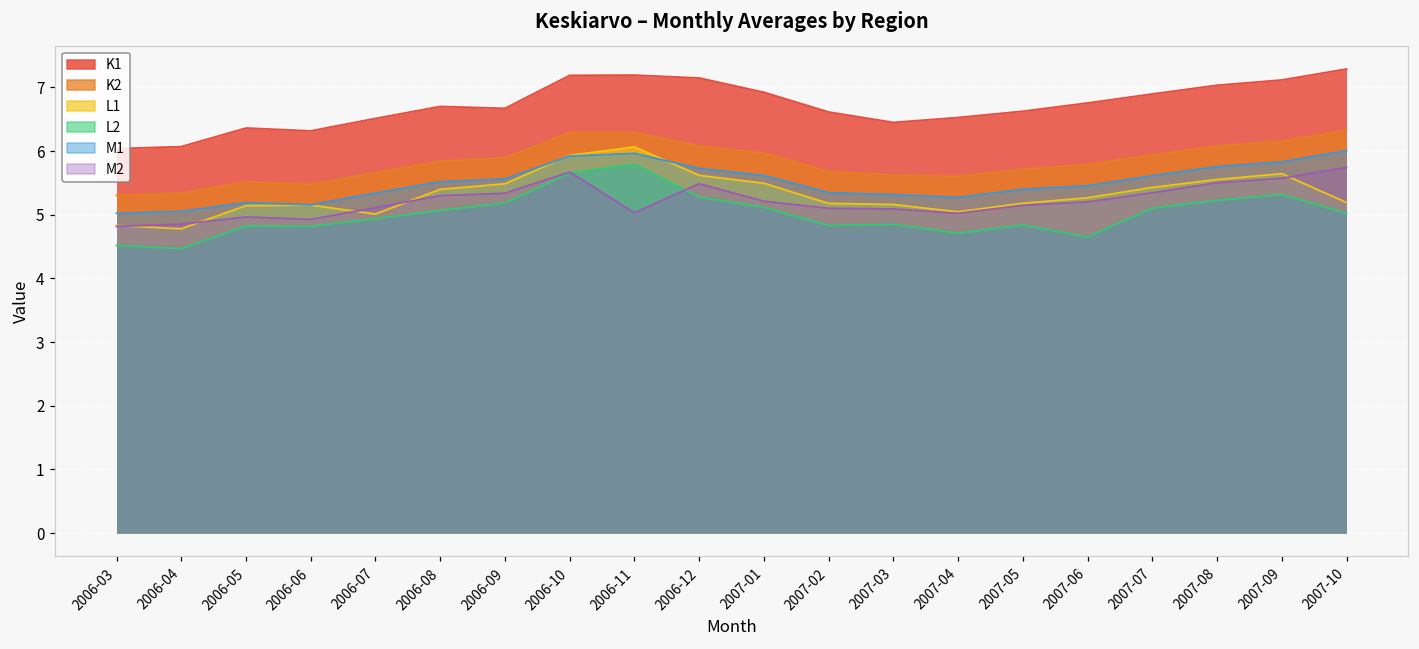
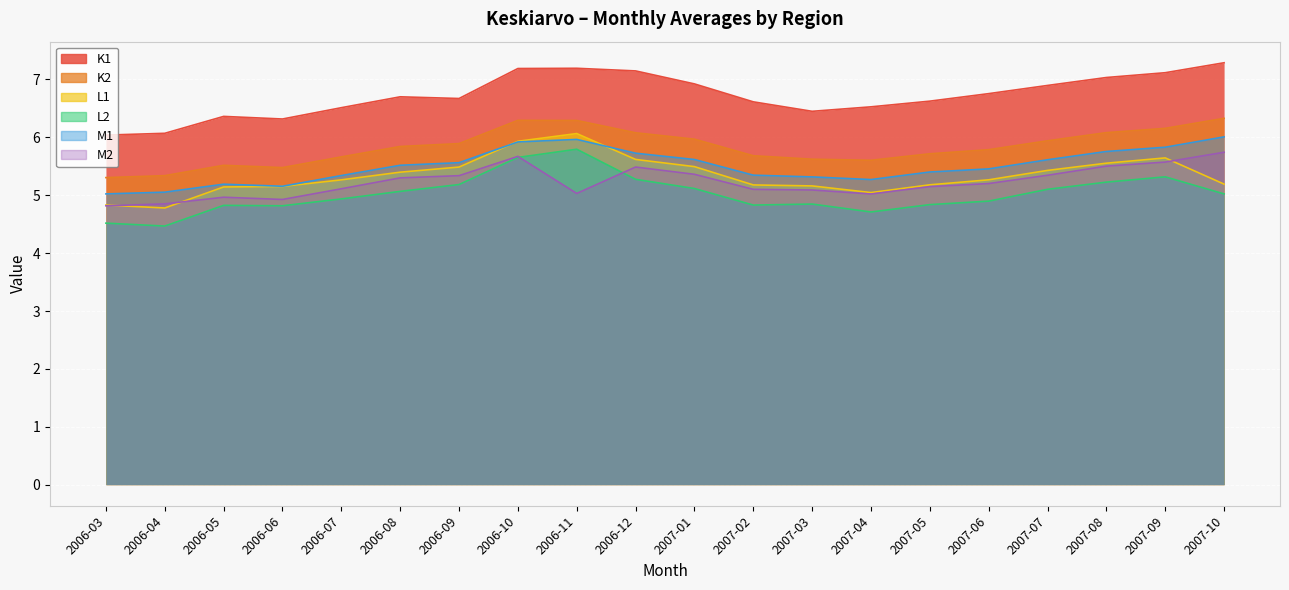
  {
    "L1": {
      "2006-04": 4.8,
      "2006-05": 5.1,
-     "2006-07": 5.0,
+     "2006-07": 5.3,
      "2006-08": 5.4,
      "2006-09": 5.5,
      "2006-11": 6.1,
      "2006-12": 5.6,
      "2007-01": 5.5,
      "2007-02": 5.2,
      "2007-03": 5.2,
      "2007-06": 5.3,
      "2007-07": 5.4,
      "2007-08": 5.6,
      "2007-09": 5.6,
      "2007-10": 5.2
    },
    "L2": {
      "2006-03": 4.5,
      "2006-04": 4.5,
      "2006-05": 4.8,
      "2006-06": 4.8,
      "2006-07": 4.9,
      "2006-08": 5.1,
      "2006-09": 5.2,
      "2006-11": 5.8,
      "2006-12": 5.3,
      "2007-01": 5.1,
      "2007-02": 4.8,
      "2007-03": 4.8,
      "2007-04": 4.7,
      "2007-05": 4.8,
-     "2007-06": 4.7,
+     "2007-06": 4.9,
      "2007-07": 5.1,
      "2007-08": 5.2,
      "2007-09": 5.3,
      "2007-10": 5.0
    },
    "M1": {
      "2006-03": 5.0,
      "2006-04": 5.1,
      "2006-05": 5.2,
      "2006-07": 5.3,
      "2006-08": 5.5,
      "2006-09": 5.6,
      "2006-11": 6.0,
      "2006-12": 5.7,
      "2007-01": 5.6,
      "2007-02": 5.3,
      "2007-03": 5.3,
      "2007-04": 5.3,
      "2007-05": 5.4,
      "2007-06": 5.5,
      "2007-07": 5.6,
      "2007-08": 5.8,
      "2007-09": 5.8,
      "2007-10": 6.0
    },
    "M2": {
      "2006-04": 4.9,
      "2006-05": 5.0,
      "2006-06": 4.9,
      "2006-07": 5.1,
      "2006-08": 5.3,
      "2006-09": 5.3,
      "2006-11": 5.0,
      "2006-12": 5.5,
-     "2007-01": 5.2,
+     "2007-01": 5.4,
      "2007-02": 5.1,
      "2007-03": 5.1,
      "2007-06": 5.2,
      "2007-07": 5.3,
      "2007-08": 5.5,
      "2007-09": 5.6,
      "2007-10": 5.7
    }
  }
